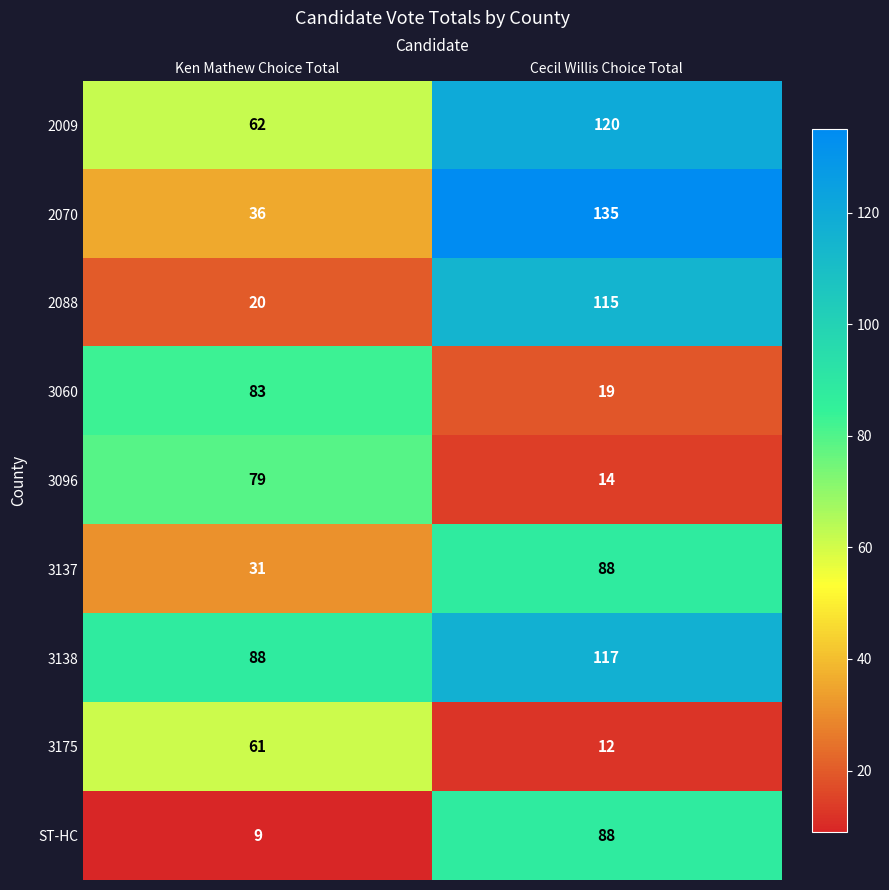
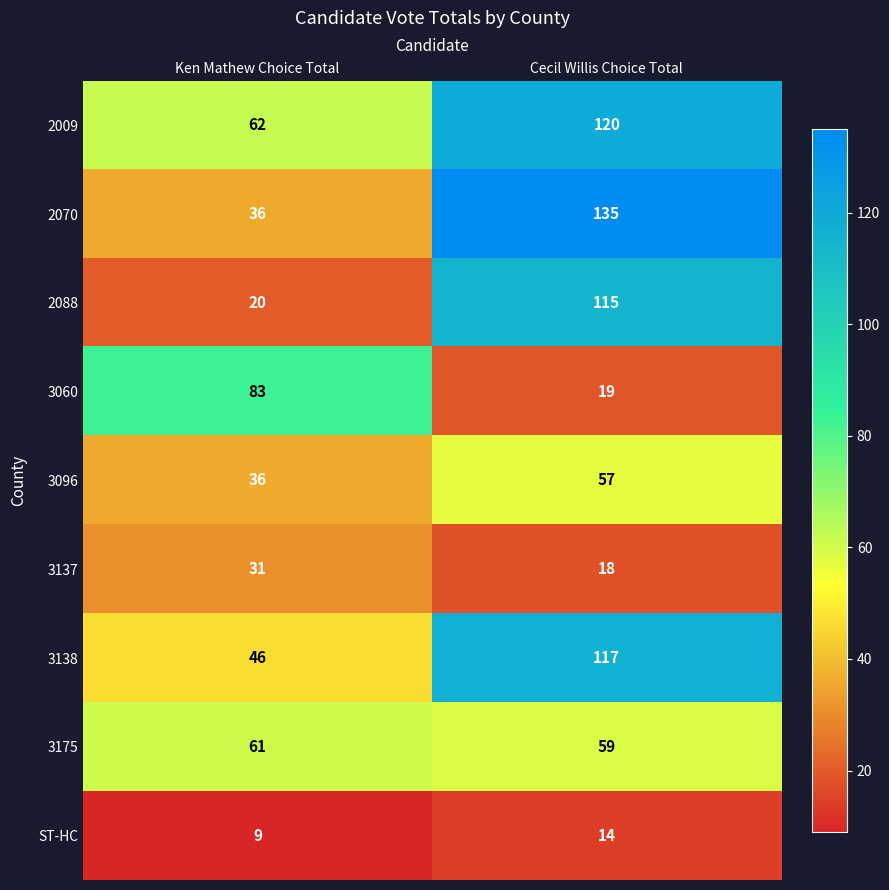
  {
    "2009": {
      "Ken Mathew Choice Total": 62,
      "Cecil Willis Choice Total": 120
    },
    "2070": {
      "Ken Mathew Choice Total": 36,
      "Cecil Willis Choice Total": 135
    },
    "2088": {
      "Ken Mathew Choice Total": 20,
      "Cecil Willis Choice Total": 115
    },
    "3060": {
      "Ken Mathew Choice Total": 83,
      "Cecil Willis Choice Total": 19
    },
    "3096": {
-     "Ken Mathew Choice Total": 79,
-     "Cecil Willis Choice Total": 14
+     "Ken Mathew Choice Total": 36,
+     "Cecil Willis Choice Total": 57
    },
    "3137": {
      "Ken Mathew Choice Total": 31,
-     "Cecil Willis Choice Total": 88
+     "Cecil Willis Choice Total": 18
    },
    "3138": {
-     "Ken Mathew Choice Total": 88,
+     "Ken Mathew Choice Total": 46,
      "Cecil Willis Choice Total": 117
    },
    "3175": {
      "Ken Mathew Choice Total": 61,
-     "Cecil Willis Choice Total": 12
+     "Cecil Willis Choice Total": 59
    },
    "ST-HC": {
      "Ken Mathew Choice Total": 9,
-     "Cecil Willis Choice Total": 88
+     "Cecil Willis Choice Total": 14
    }
  }
